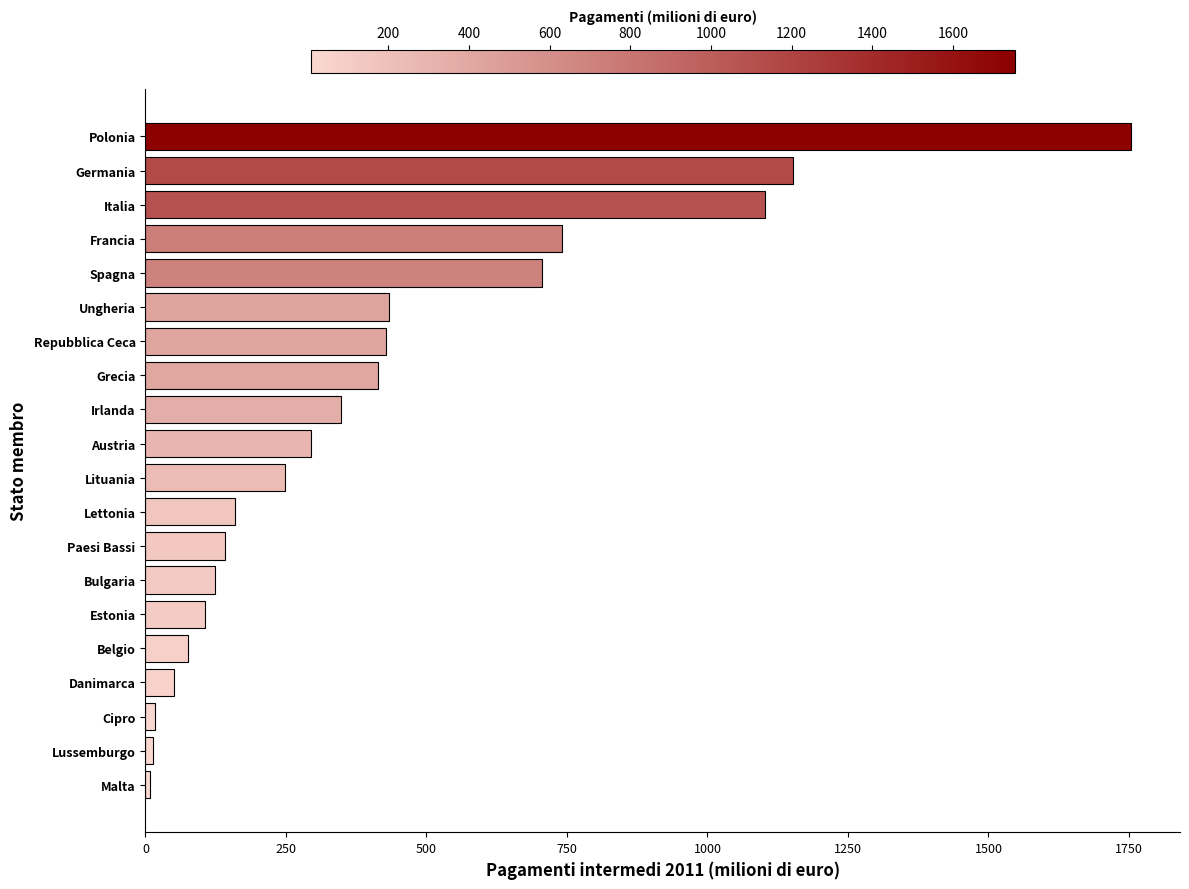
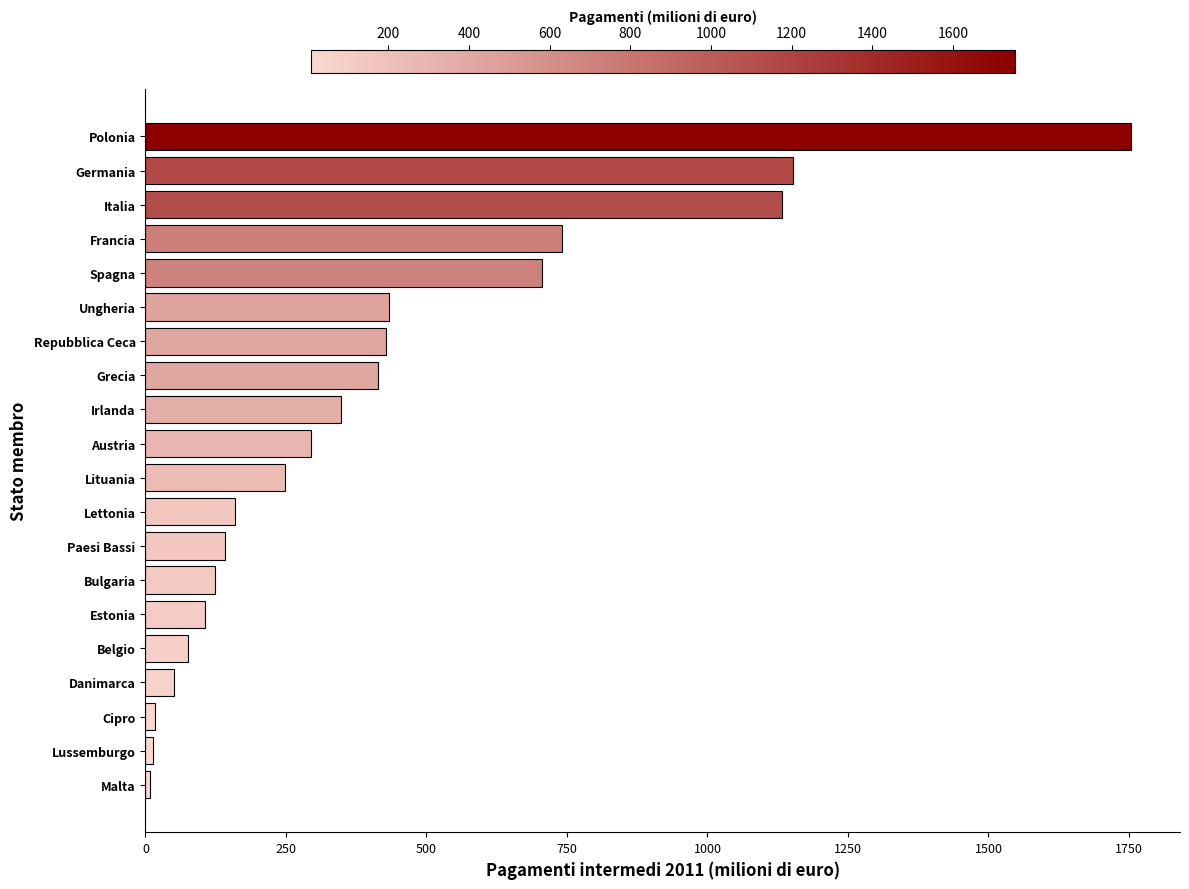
  {
    "Polonia": 1750,
    "Germania": 1150,
-   "Italia": 1100,
+   "Italia": 1130,
    "Francia": 740,
    "Spagna": 710,
    "Ungheria": 430,
    "Repubblica Ceca": 430,
    "Grecia": 410,
    "Irlanda": 350,
    "Austria": 290,
    "Lituania": 250,
    "Lettonia": 160,
    "Paesi Bassi": 140,
    "Bulgaria": 120,
    "Estonia": 110,
    "Belgio": 70,
    "Danimarca": 50,
    "Cipro": 20,
    "Lussemburgo": 10,
    "Malta": 10
  }
